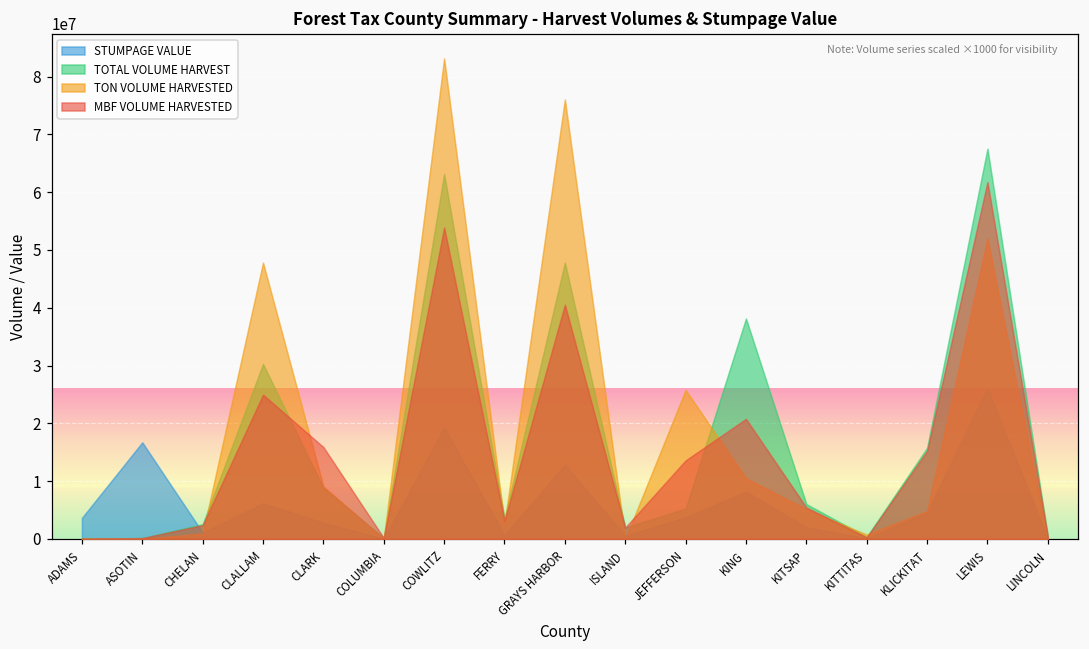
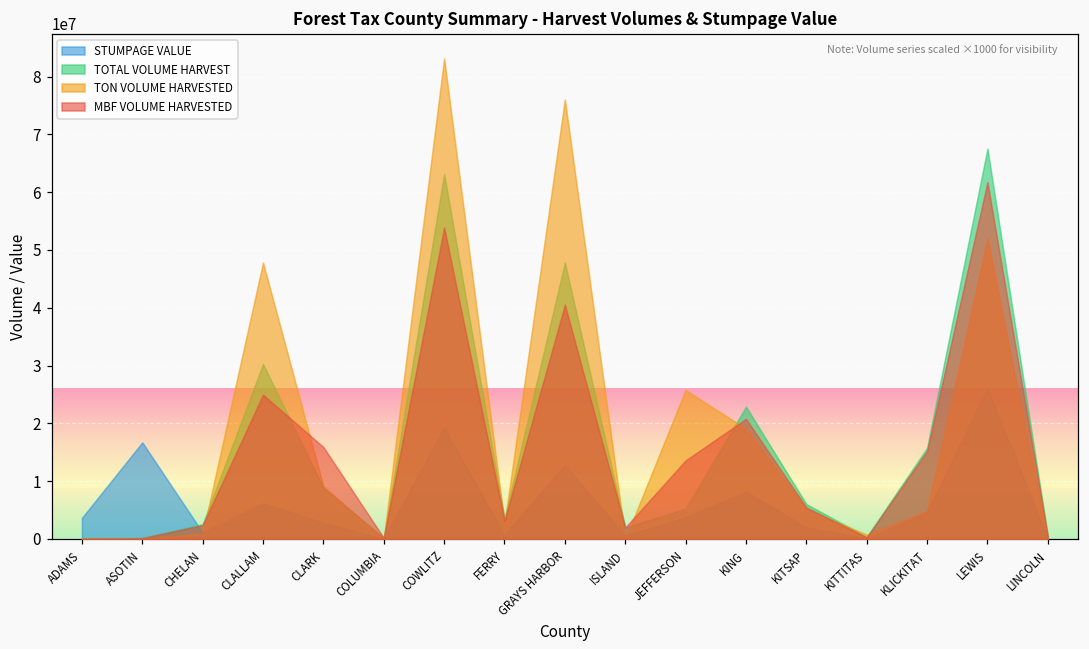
  {
    "STUMPAGE VALUE": {
      "ADAMS": 4000000,
      "ASOTIN": 17000000,
      "CLALLAM": 6000000,
      "CLARK": 3000000,
      "COWLITZ": 19000000,
      "FERRY": 1000000,
      "GRAYS HARBOR": 13000000,
      "ISLAND": 1000000,
      "JEFFERSON": 4000000,
      "KING": 8000000,
      "KITSAP": 2000000,
      "LEWIS": 26000000
    },
    "TOTAL VOLUME HARVEST": {
      "CLALLAM": 30000000,
      "COWLITZ": 63000000,
      "GRAYS HARBOR": 48000000,
      "JEFFERSON": 5000000,
-     "KING": 38000000,
+     "KING": 23000000,
      "KITSAP": 6000000,
      "KLICKITAT": 16000000,
      "LEWIS": 68000000
    },
    "TON VOLUME HARVESTED": {
      "CLALLAM": 48000000,
      "COWLITZ": 83000000,
      "FERRY": 3000000,
      "GRAYS HARBOR": 76000000,
      "ISLAND": 0,
      "JEFFERSON": 26000000,
-     "KING": 10000000,
+     "KING": 19000000,
      "LEWIS": 52000000
    },
    "MBF VOLUME HARVESTED": {
      "CLALLAM": 25000000,
      "CLARK": 16000000,
      "COWLITZ": 54000000,
      "GRAYS HARBOR": 41000000,
      "JEFFERSON": 14000000,
      "KING": 21000000,
      "KLICKITAT": 15000000,
      "LEWIS": 62000000
    }
  }
